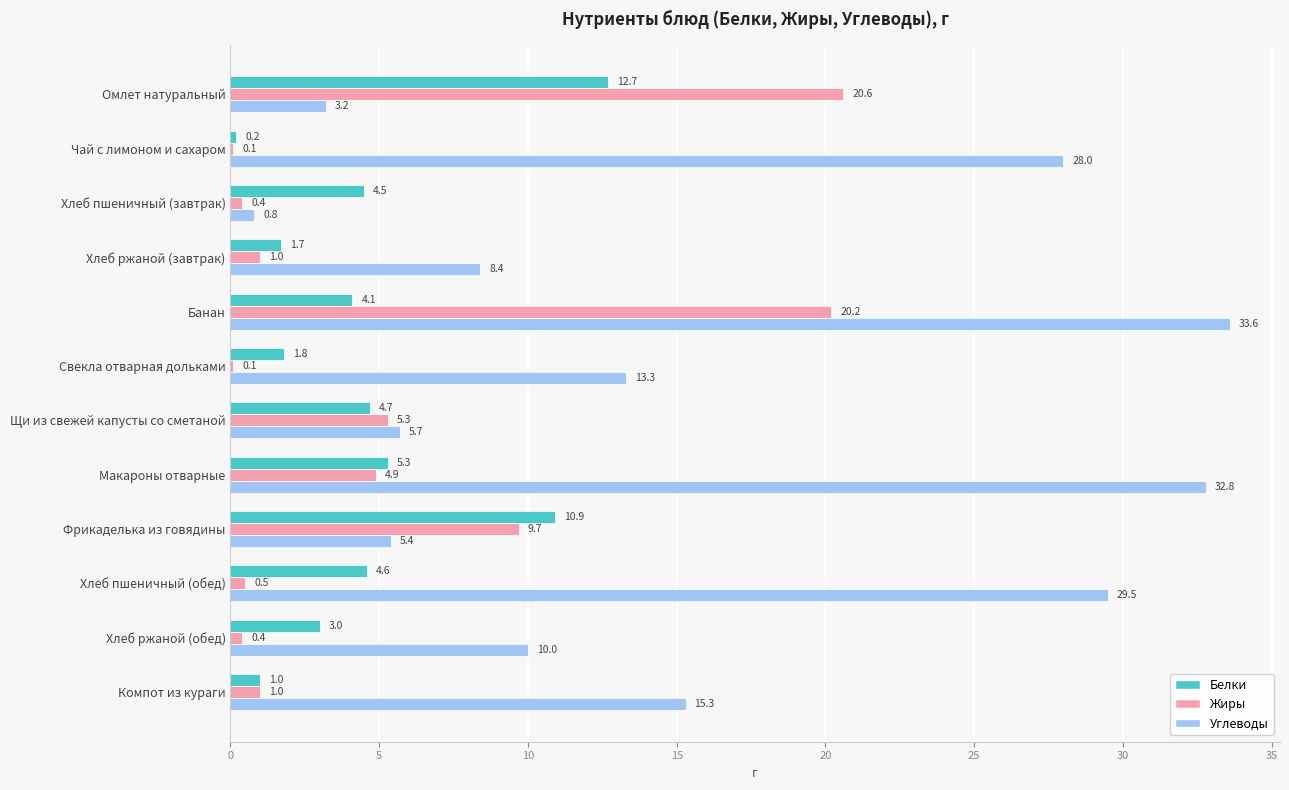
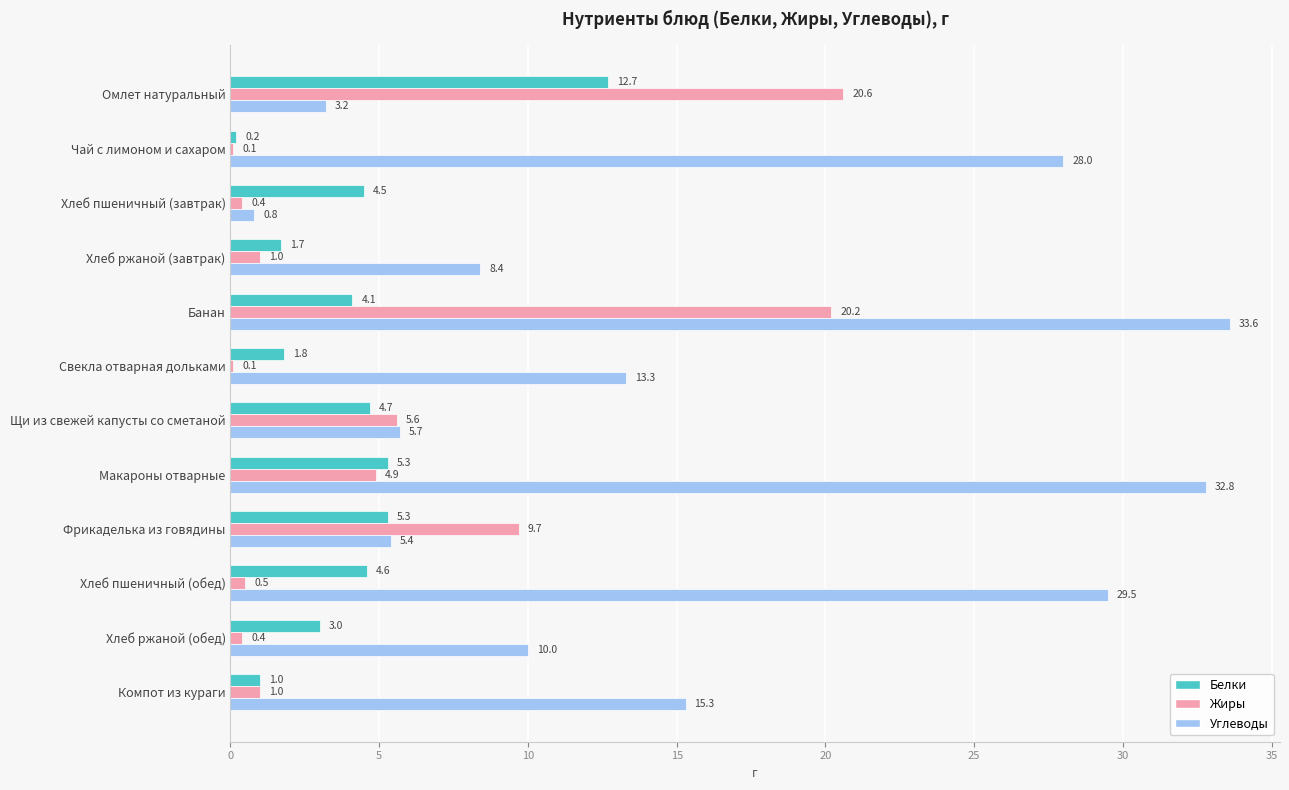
  {
    "Белки": {
      "Омлет натуральный": 12.7,
      "Чай с лимоном и сахаром": 0.2,
      "Хлеб пшеничный (завтрак)": 4.5,
      "Хлеб ржаной (завтрак)": 1.7,
      "Банан": 4.1,
      "Свекла отварная дольками": 1.8,
      "Щи из свежей капусты со сметаной": 4.7,
      "Макароны отварные": 5.3,
-     "Фрикаделька из говядины": 10.9,
+     "Фрикаделька из говядины": 5.3,
      "Хлеб пшеничный (обед)": 4.6,
      "Хлеб ржаной (обед)": 3.0,
      "Компот из кураги": 1.0
    },
    "Жиры": {
      "Омлет натуральный": 20.6,
      "Чай с лимоном и сахаром": 0.1,
      "Хлеб пшеничный (завтрак)": 0.4,
      "Хлеб ржаной (завтрак)": 1.0,
      "Банан": 20.2,
      "Свекла отварная дольками": 0.1,
-     "Щи из свежей капусты со сметаной": 5.3,
+     "Щи из свежей капусты со сметаной": 5.6,
      "Макароны отварные": 4.9,
      "Фрикаделька из говядины": 9.7,
      "Хлеб пшеничный (обед)": 0.5,
      "Хлеб ржаной (обед)": 0.4,
      "Компот из кураги": 1.0
    },
    "Углеводы": {
      "Омлет натуральный": 3.2,
      "Чай с лимоном и сахаром": 28.0,
      "Хлеб пшеничный (завтрак)": 0.8,
      "Хлеб ржаной (завтрак)": 8.4,
      "Банан": 33.6,
      "Свекла отварная дольками": 13.3,
      "Щи из свежей капусты со сметаной": 5.7,
      "Макароны отварные": 32.8,
      "Фрикаделька из говядины": 5.4,
      "Хлеб пшеничный (обед)": 29.5,
      "Хлеб ржаной (обед)": 10.0,
      "Компот из кураги": 15.3
    }
  }
